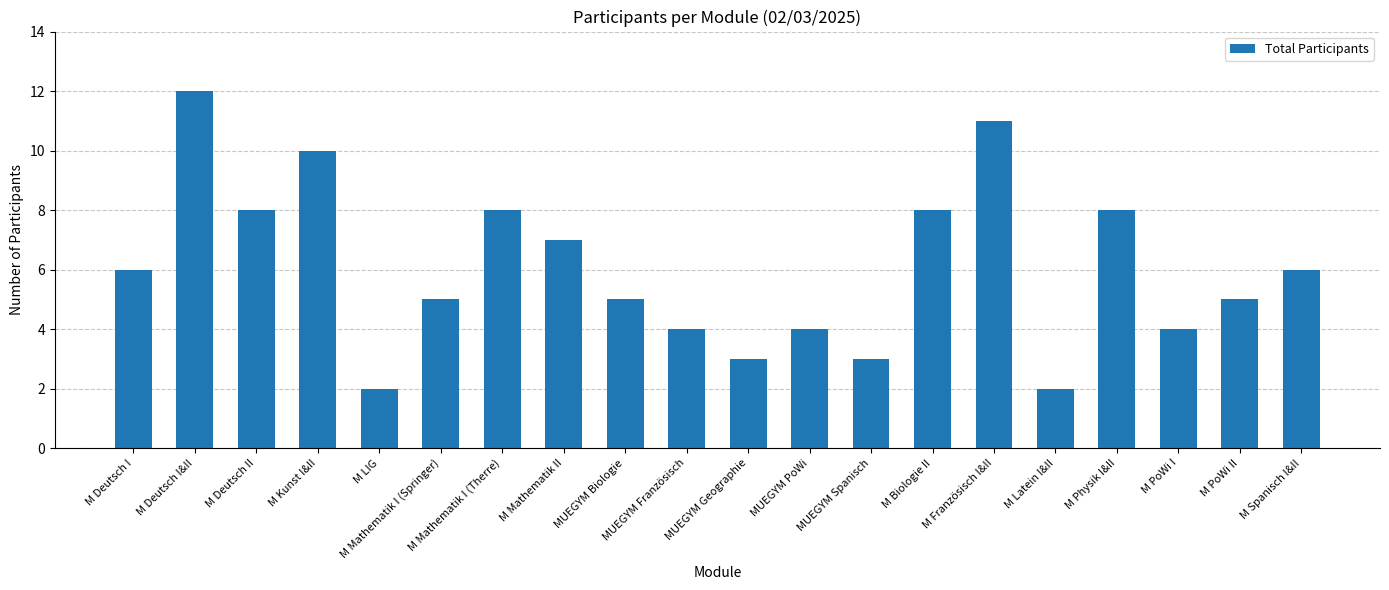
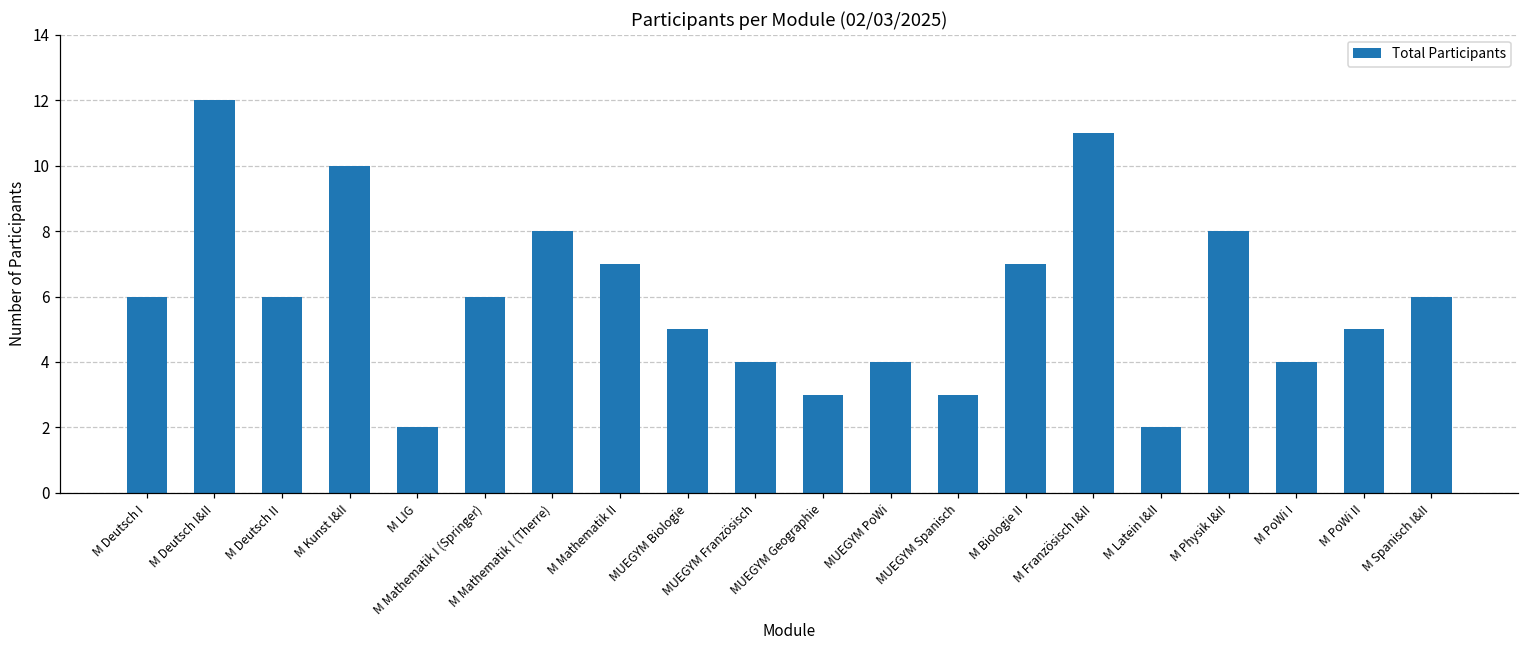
  {
    "M Deutsch I": 6,
    "M Deutsch I&II": 12,
-   "M Deutsch II": 8,
+   "M Deutsch II": 6,
    "M Kunst I&II": 10,
    "M LIG": 2,
-   "M Mathematik I (Springer)": 5,
+   "M Mathematik I (Springer)": 6,
    "M Mathematik I (Therre)": 8,
    "M Mathematik II": 7,
    "MUEGYM Biologie": 5,
    "MUEGYM Französisch": 4,
    "MUEGYM Geographie": 3,
    "MUEGYM PoWi": 4,
    "MUEGYM Spanisch": 3,
-   "M Biologie II": 8,
+   "M Biologie II": 7,
    "M Französisch I&II": 11,
    "M Latein I&II": 2,
    "M Physik I&II": 8,
    "M PoWi I": 4,
    "M PoWi II": 5,
    "M Spanisch I&II": 6
  }
